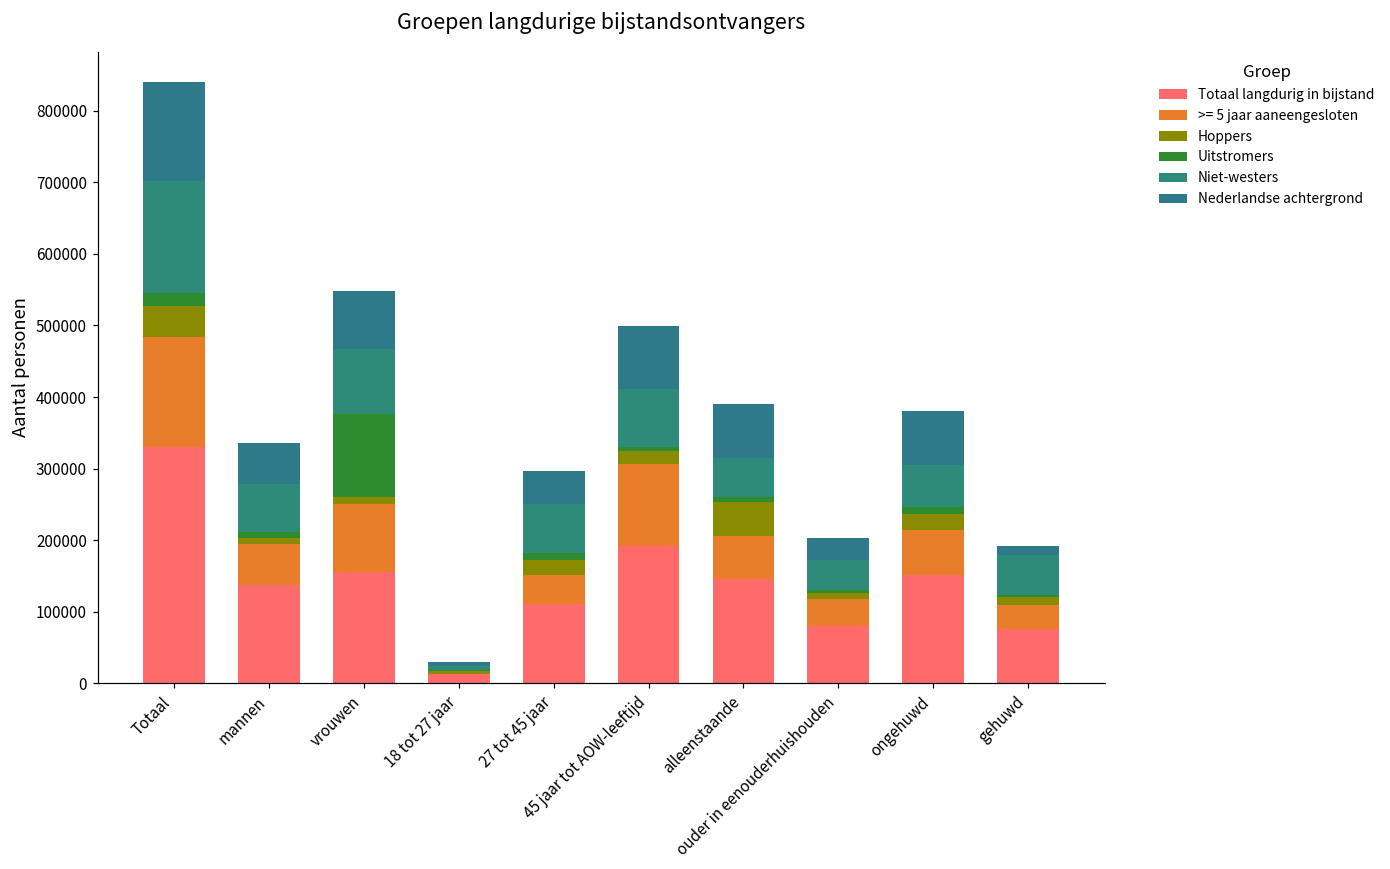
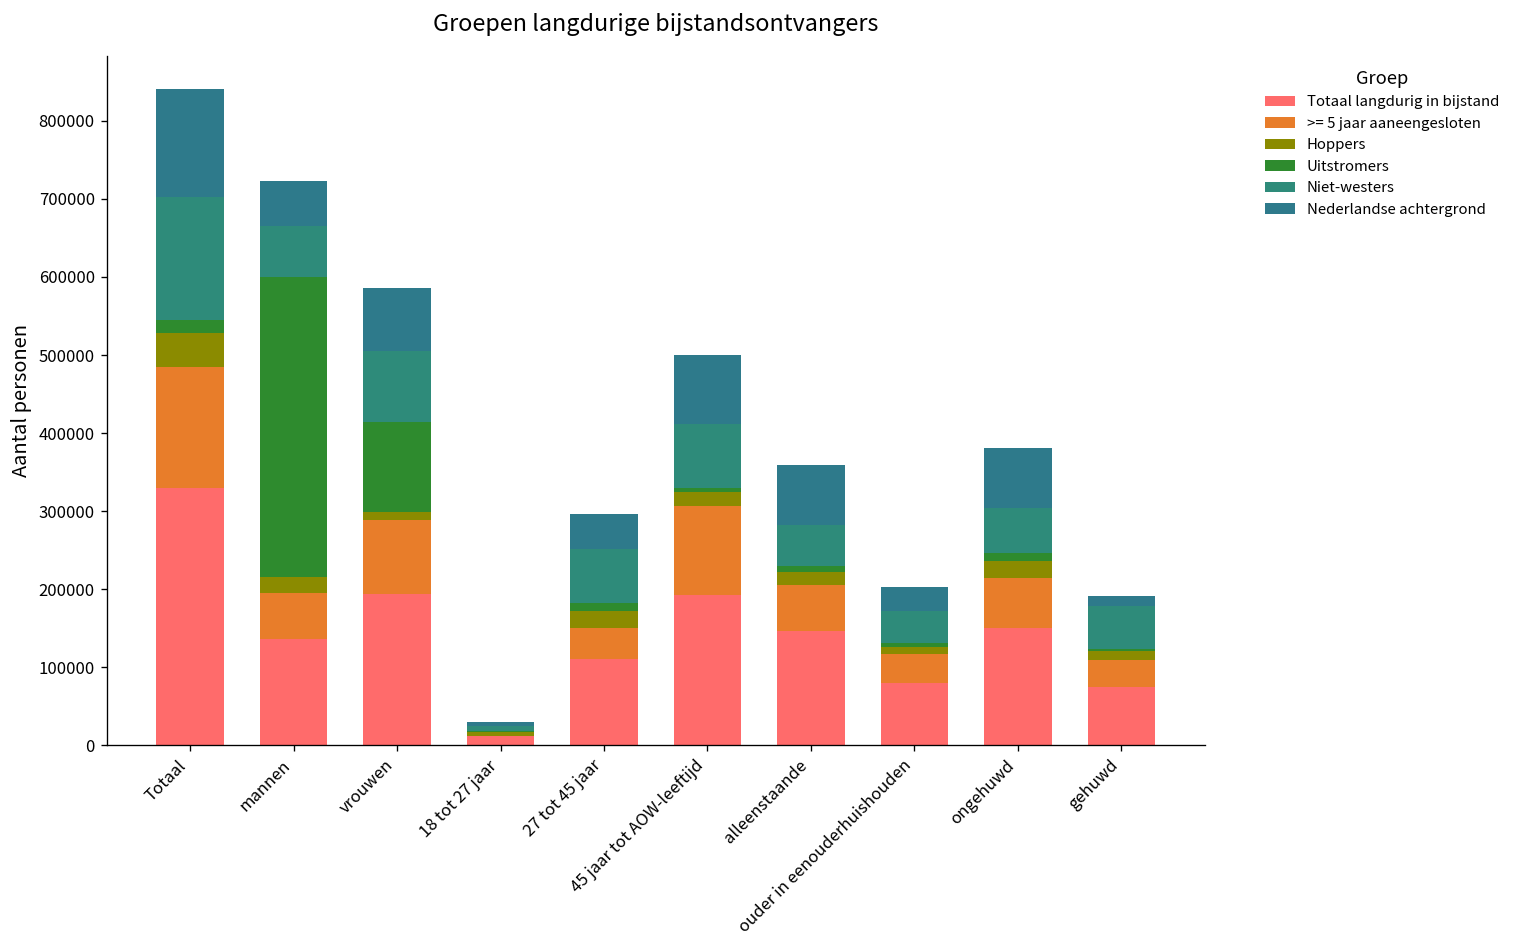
  {
    "Totaal langdurig in bijstand": {
      "Totaal": 330000,
      "mannen": 140000,
-     "vrouwen": 160000,
+     "vrouwen": 190000,
      "18 tot 27 jaar": 10000,
      "27 tot 45 jaar": 110000,
      "45 jaar tot AOW-leeftijd": 190000,
      "alleenstaande": 150000,
      "ouder in eenouderhuishouden": 80000,
      "ongehuwd": 150000,
      "gehuwd": 80000
    },
    ">= 5 jaar aaneengesloten": {
      "Totaal": 150000,
      "mannen": 60000,
      "vrouwen": 100000,
      "27 tot 45 jaar": 40000,
      "45 jaar tot AOW-leeftijd": 110000,
      "alleenstaande": 60000,
      "ouder in eenouderhuishouden": 40000,
      "ongehuwd": 60000,
      "gehuwd": 30000
    },
    "Hoppers": {
      "Totaal": 40000,
-     "mannen": 10000,
+     "mannen": 20000,
      "vrouwen": 10000,
      "18 tot 27 jaar": 0,
      "27 tot 45 jaar": 20000,
      "45 jaar tot AOW-leeftijd": 20000,
-     "alleenstaande": 50000,
+     "alleenstaande": 20000,
      "ouder in eenouderhuishouden": 10000,
      "ongehuwd": 20000,
      "gehuwd": 10000
    },
    "Uitstromers": {
      "Totaal": 20000,
-     "mannen": 10000,
+     "mannen": 380000,
      "vrouwen": 120000,
      "27 tot 45 jaar": 10000,
      "45 jaar tot AOW-leeftijd": 10000,
      "alleenstaande": 10000,
      "ouder in eenouderhuishouden": 0,
      "ongehuwd": 10000
    }
  }
